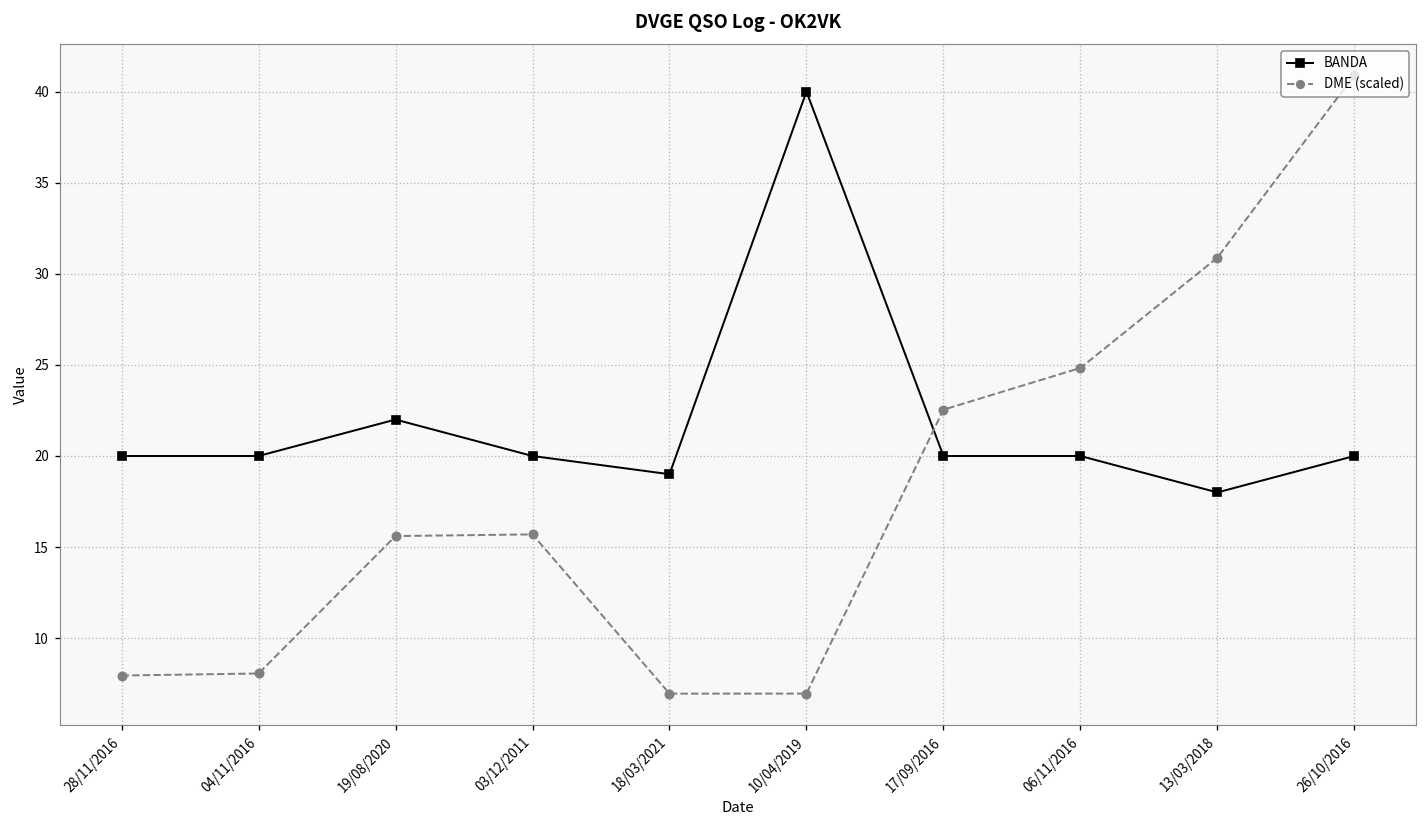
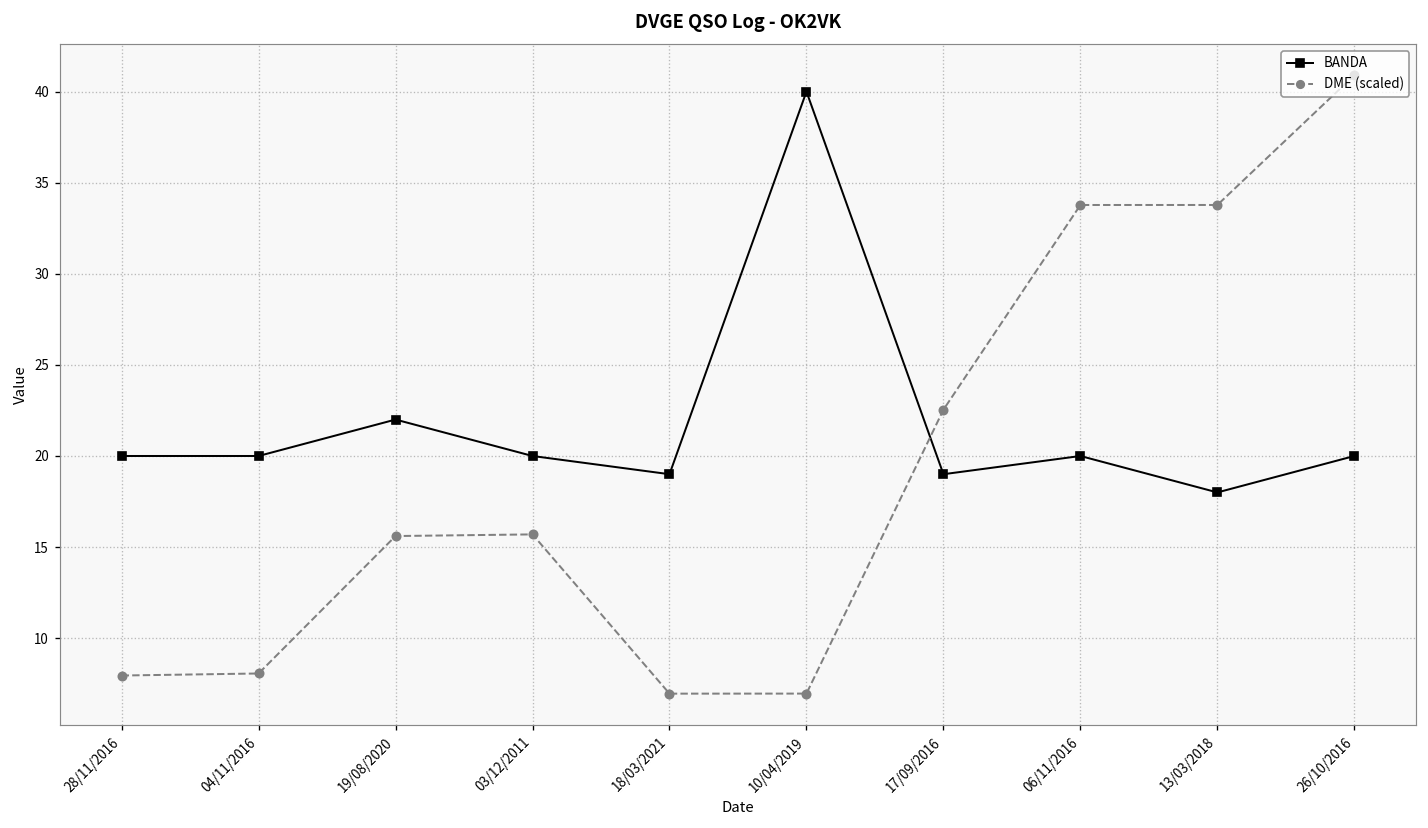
  {
    "BANDA": {
      "28/11/2016": 20,
      "04/11/2016": 20,
      "19/08/2020": 22,
      "03/12/2011": 20,
      "18/03/2021": 19,
      "10/04/2019": 40,
-     "17/09/2016": 20,
+     "17/09/2016": 19,
      "06/11/2016": 20,
      "13/03/2018": 18,
      "26/10/2016": 20
    },
    "DME (scaled)": {
      "28/11/2016": 8.0,
      "04/11/2016": 8.1,
      "19/08/2020": 15.6,
      "03/12/2011": 15.7,
      "18/03/2021": 7.0,
      "10/04/2019": 7.0,
      "17/09/2016": 22.5,
-     "06/11/2016": 24.8,
-     "13/03/2018": 30.9
+     "06/11/2016": 33.8,
+     "13/03/2018": 33.8
    }
  }
